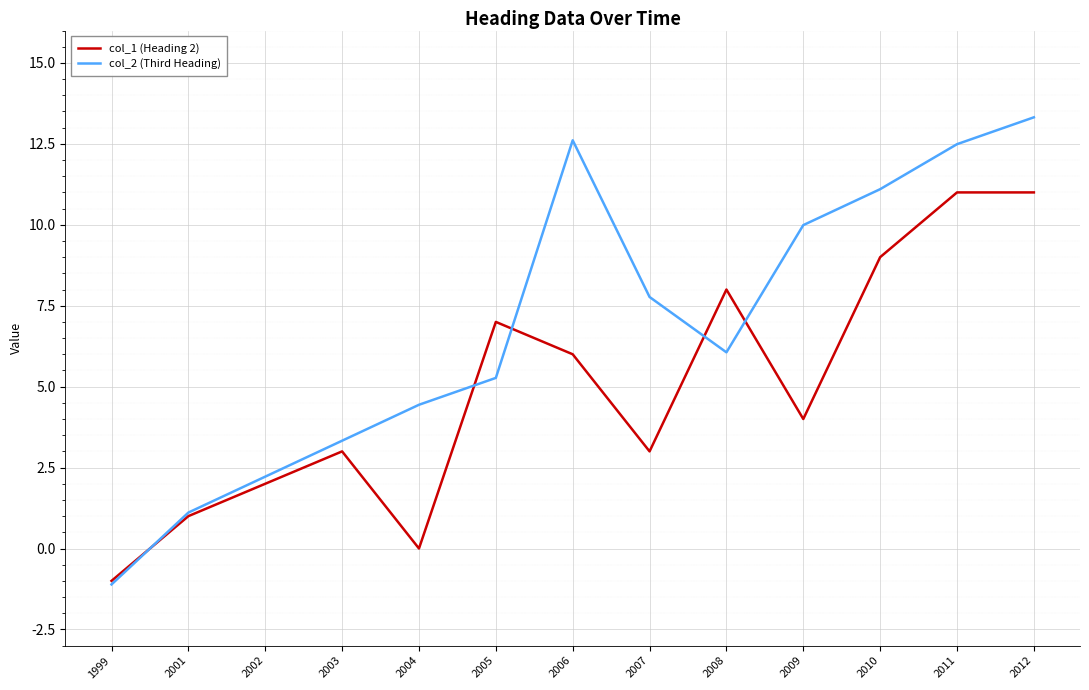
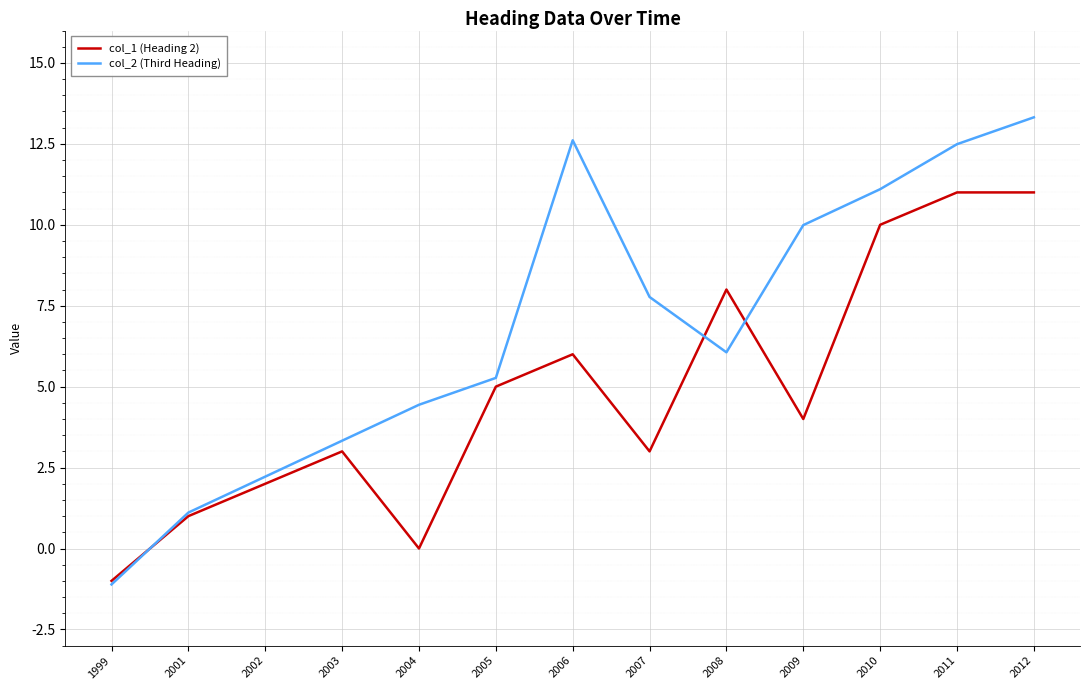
  {
    "col_1 (Heading 2)": {
      "1999": -1,
      "2001": 1,
      "2002": 2,
      "2003": 3,
      "2004": 0,
-     "2005": 7,
+     "2005": 5,
      "2006": 6,
      "2007": 3,
      "2008": 8,
      "2009": 4,
-     "2010": 9,
+     "2010": 10,
      "2011": 11,
      "2012": 11
    },
    "col_2 (Third Heading)": {
      "1999": -1.1,
      "2001": 1.1,
      "2002": 2.2,
      "2003": 3.3,
      "2004": 4.4,
      "2005": 5.3,
      "2006": 12.6,
      "2007": 7.8,
      "2008": 6,
      "2009": 10,
      "2010": 11.1,
      "2011": 12.5,
      "2012": 13.3
    }
  }
